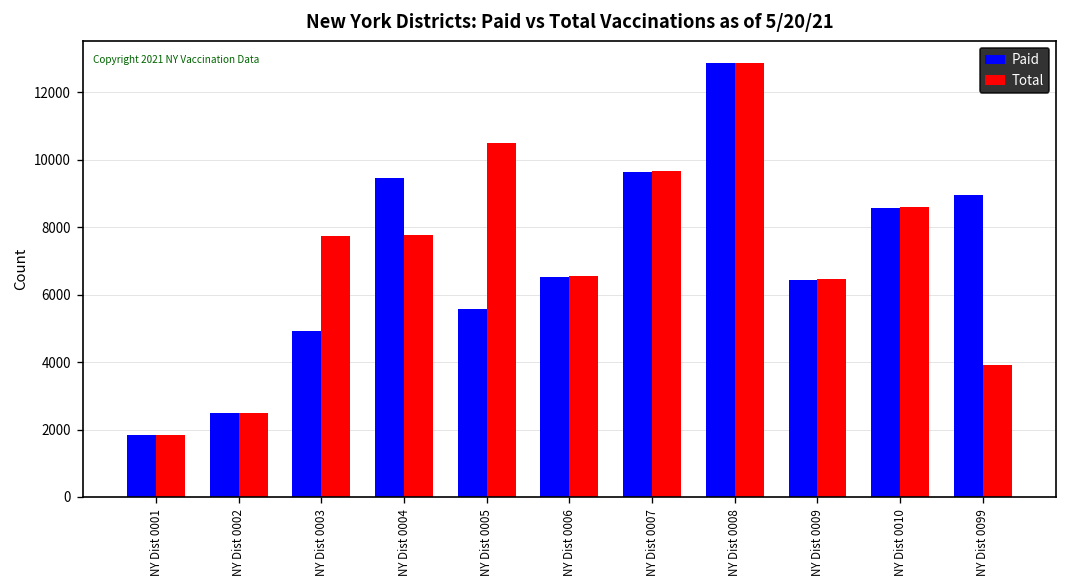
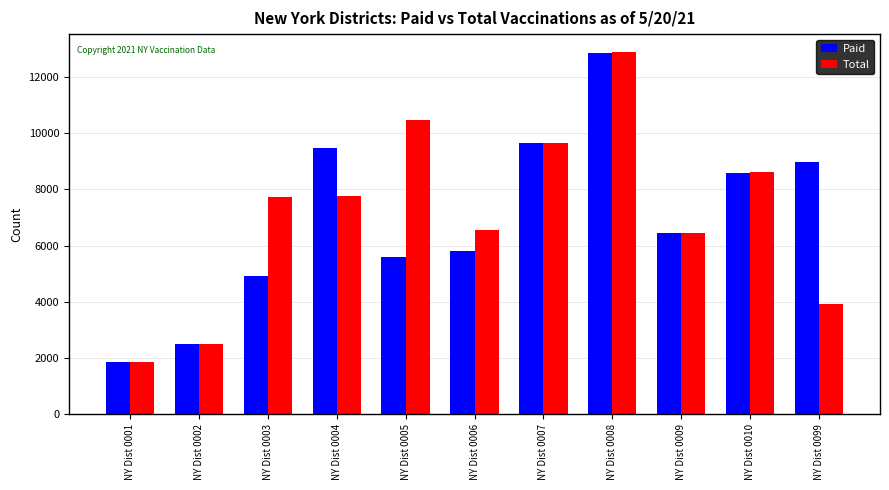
  {
    "Paid": {
      "NY Dist 0001": 1800,
      "NY Dist 0002": 2500,
      "NY Dist 0003": 4900,
      "NY Dist 0004": 9500,
      "NY Dist 0005": 5600,
-     "NY Dist 0006": 6500,
+     "NY Dist 0006": 5800,
      "NY Dist 0007": 9600,
      "NY Dist 0008": 12900,
      "NY Dist 0009": 6400,
      "NY Dist 0010": 8600,
      "NY Dist 0099": 9000
    },
    "Total": {
      "NY Dist 0001": 1800,
      "NY Dist 0002": 2500,
      "NY Dist 0003": 7700,
      "NY Dist 0004": 7800,
      "NY Dist 0005": 10500,
      "NY Dist 0006": 6500,
      "NY Dist 0007": 9700,
      "NY Dist 0008": 12900,
      "NY Dist 0009": 6500,
      "NY Dist 0010": 8600,
      "NY Dist 0099": 3900
    }
  }
